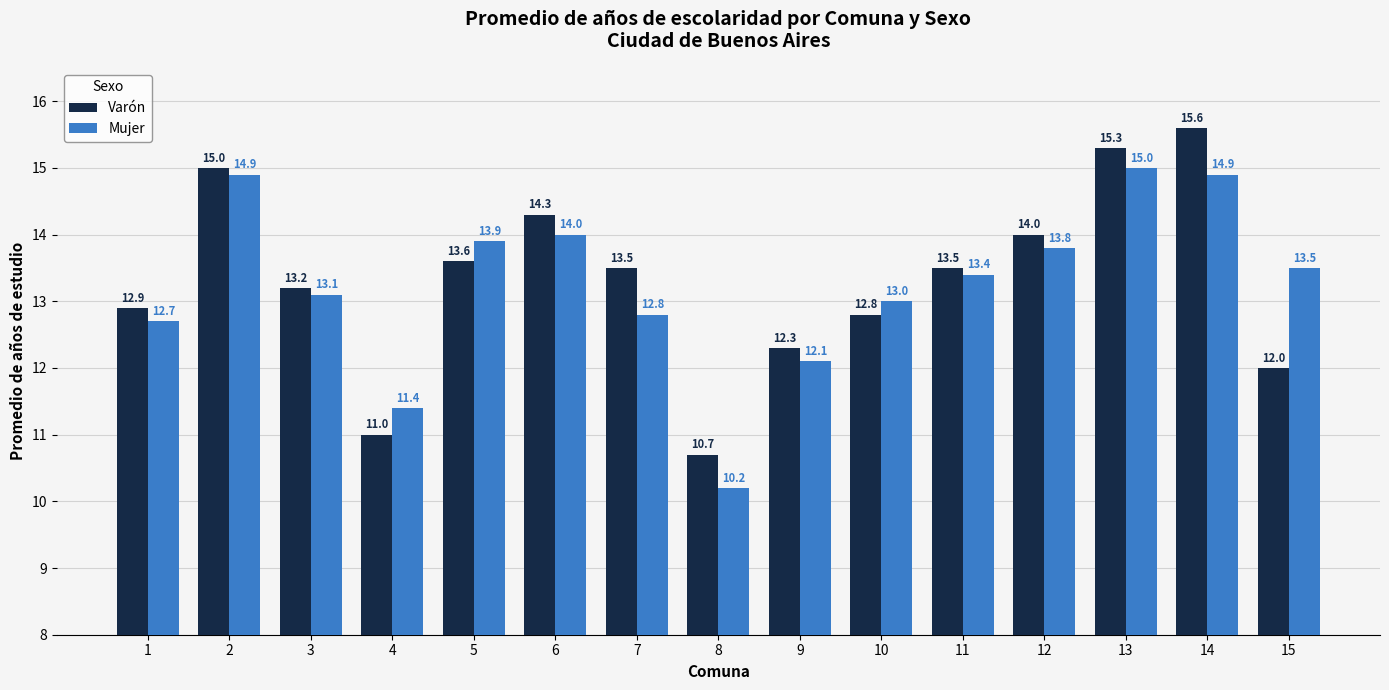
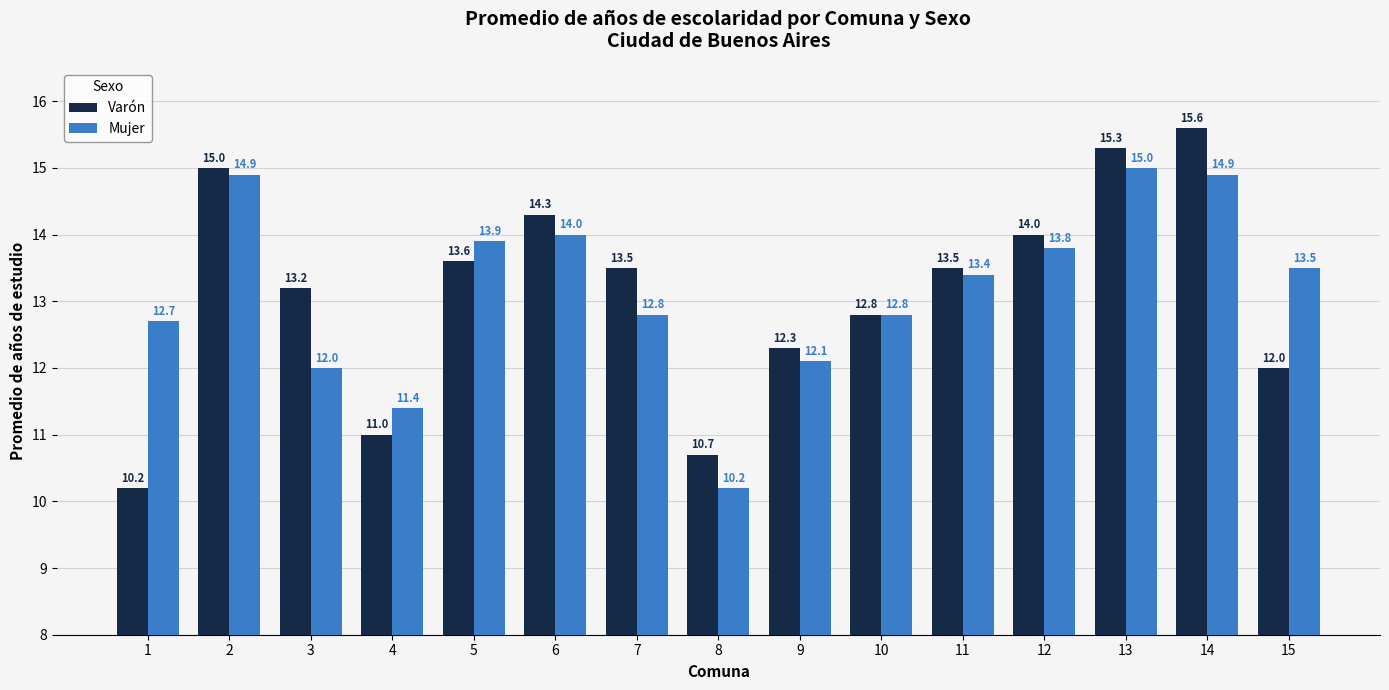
  {
    "Varón": {
-     "1": 12.9,
+     "1": 10.2,
      "2": 15.0,
      "3": 13.2,
      "4": 11.0,
      "5": 13.6,
      "6": 14.3,
      "7": 13.5,
      "8": 10.7,
      "9": 12.3,
      "10": 12.8,
      "11": 13.5,
      "12": 14.0,
      "13": 15.3,
      "14": 15.6,
      "15": 12.0
    },
    "Mujer": {
      "1": 12.7,
      "2": 14.9,
-     "3": 13.1,
+     "3": 12.0,
      "4": 11.4,
      "5": 13.9,
      "6": 14.0,
      "7": 12.8,
      "8": 10.2,
      "9": 12.1,
-     "10": 13.0,
+     "10": 12.8,
      "11": 13.4,
      "12": 13.8,
      "13": 15.0,
      "14": 14.9,
      "15": 13.5
    }
  }
